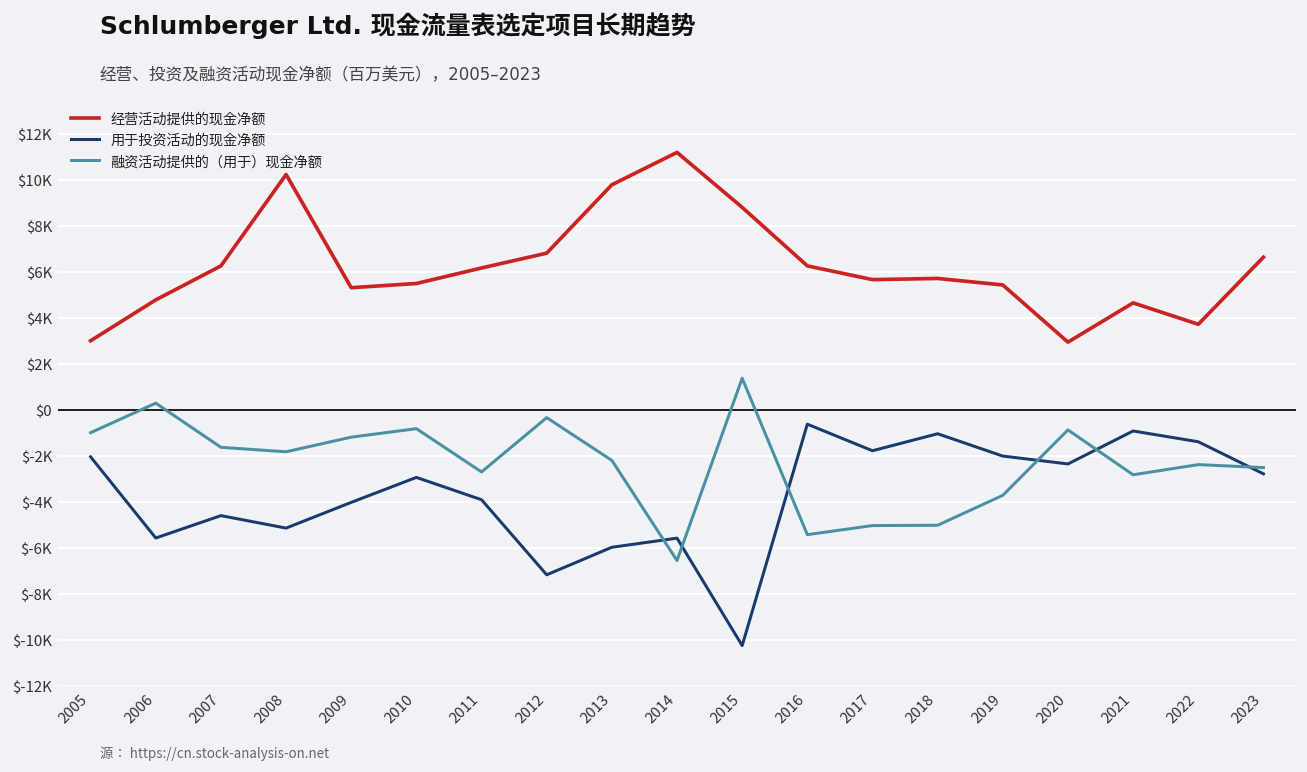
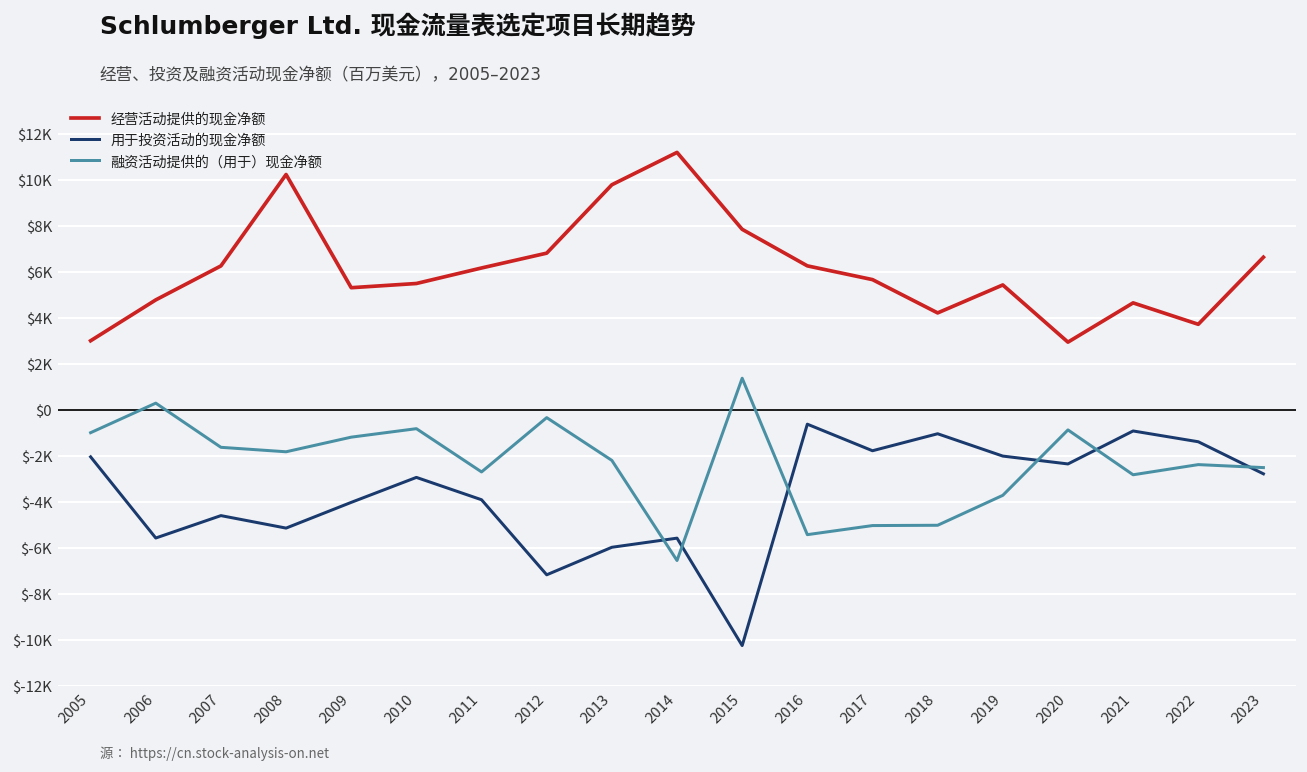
  {
    "经营活动提供的现金净额": {
      "2005": "$3000",
      "2006": "$4800",
      "2007": "$6300",
      "2008": "$10200",
      "2009": "$5300",
      "2010": "$5500",
      "2011": "$6200",
      "2012": "$6800",
      "2013": "$9800",
      "2014": "$11200",
-     "2015": "$8800",
+     "2015": "$7900",
      "2016": "$6300",
      "2017": "$5700",
-     "2018": "$5700",
+     "2018": "$4200",
      "2019": "$5400",
      "2020": "$2900",
      "2021": "$4700",
      "2022": "$3700",
      "2023": "$6600"
    },
    "用于投资活动的现金净额": {
      "2005": "$-2000",
      "2006": "$-5600",
      "2007": "$-4600",
      "2008": "$-5100",
      "2009": "$-4000",
      "2010": "$-2900",
      "2011": "$-3900",
      "2012": "$-7200",
      "2013": "$-6000",
      "2014": "$-5600",
      "2015": "$-10300",
      "2016": "$-600",
      "2017": "$-1800",
      "2018": "$-1000",
      "2019": "$-2000",
      "2020": "$-2400",
      "2021": "$-900",
      "2022": "$-1400",
      "2023": "$-2800"
    },
    "融资活动提供的（用于）现金净额": {
      "2005": "$-1000",
      "2006": "$300",
      "2007": "$-1600",
      "2008": "$-1800",
      "2009": "$-1200",
      "2010": "$-800",
      "2011": "$-2700",
      "2012": "$-300",
      "2013": "$-2200",
      "2014": "$-6600",
      "2015": "$1400",
      "2016": "$-5400",
      "2017": "$-5000",
      "2018": "$-5000",
      "2019": "$-3700",
      "2020": "$-900",
      "2021": "$-2800",
      "2022": "$-2400",
      "2023": "$-2500"
    }
  }
